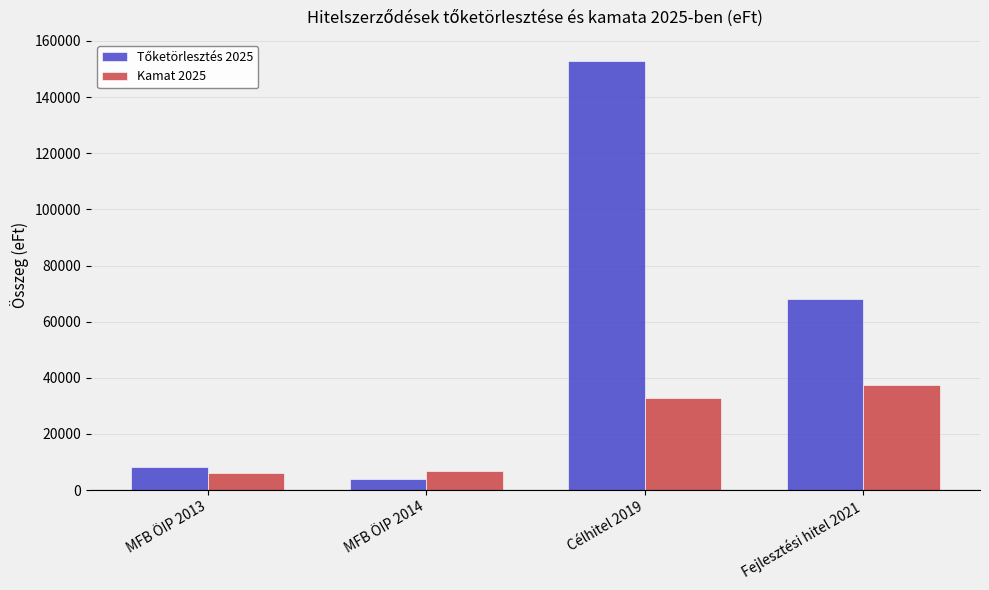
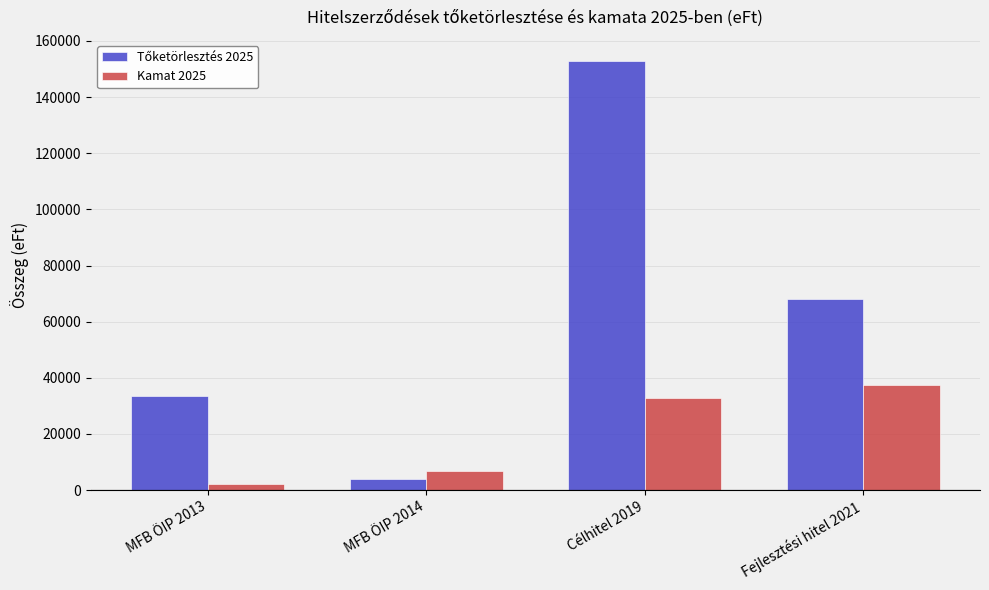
  {
    "Tőketörlesztés 2025": {
-     "MFB ÖIP 2013": 8000,
+     "MFB ÖIP 2013": 34000,
      "MFB ÖIP 2014": 4000,
      "Célhitel 2019": 153000,
      "Fejlesztési hitel 2021": 68000
    },
    "Kamat 2025": {
-     "MFB ÖIP 2013": 6000,
+     "MFB ÖIP 2013": 2000,
      "MFB ÖIP 2014": 7000,
      "Célhitel 2019": 33000,
      "Fejlesztési hitel 2021": 37000
    }
  }
